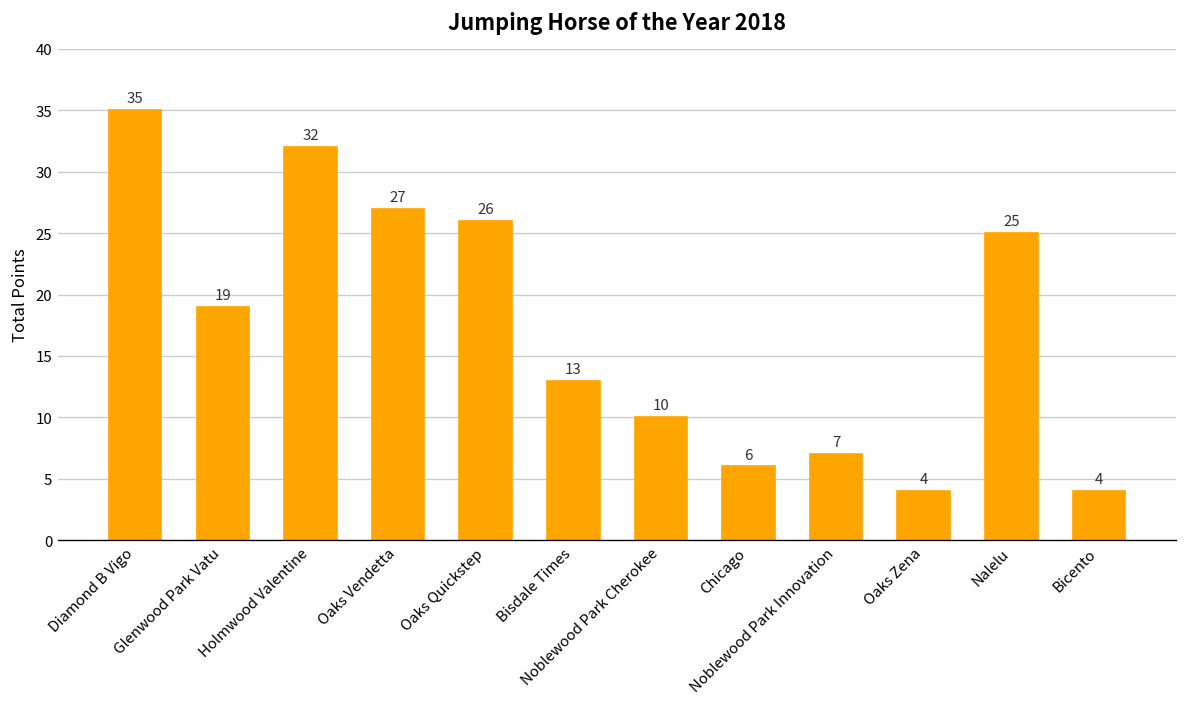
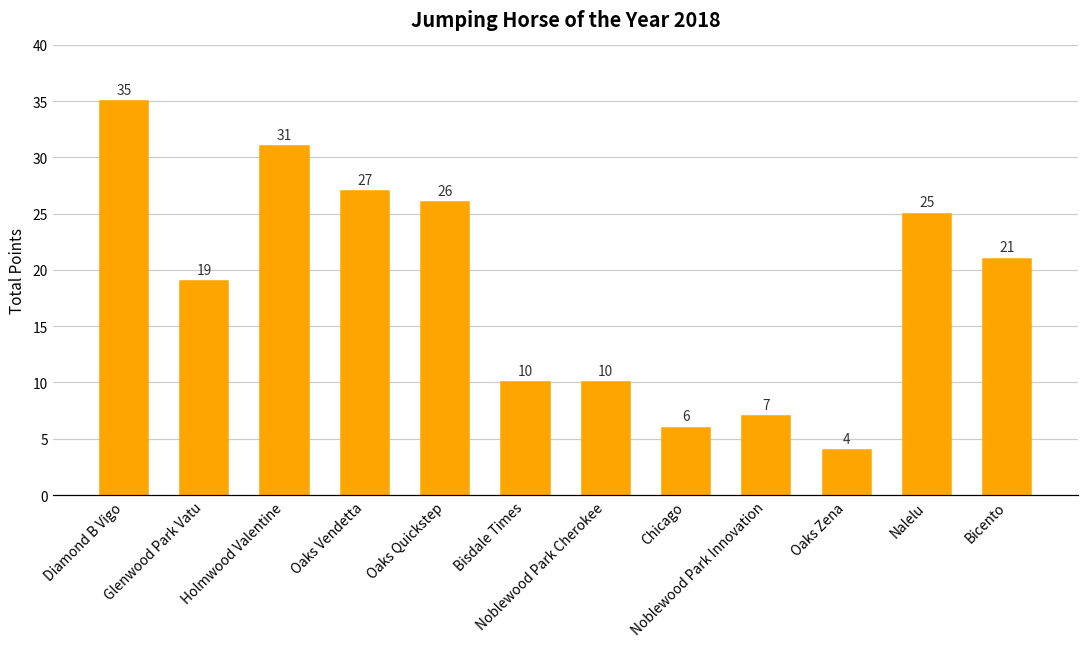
  {
    "Diamond B Vigo": 35,
    "Glenwood Park Vatu": 19,
-   "Holmwood Valentine": 32,
+   "Holmwood Valentine": 31,
    "Oaks Vendetta": 27,
    "Oaks Quickstep": 26,
-   "Bisdale Times": 13,
+   "Bisdale Times": 10,
    "Noblewood Park Cherokee": 10,
    "Chicago": 6,
    "Noblewood Park Innovation": 7,
    "Oaks Zena": 4,
    "Nalelu": 25,
-   "Bicento": 4
+   "Bicento": 21
  }
